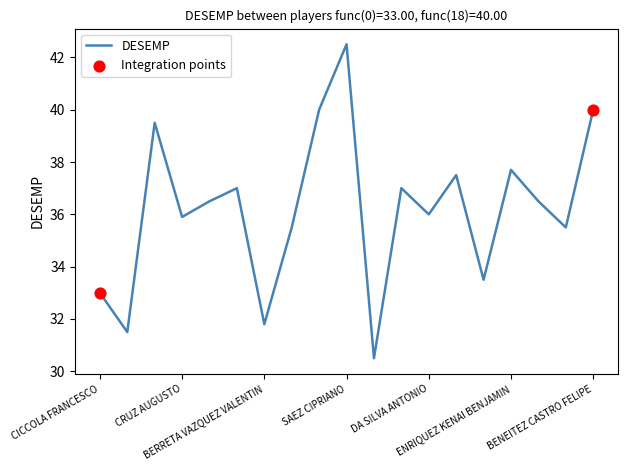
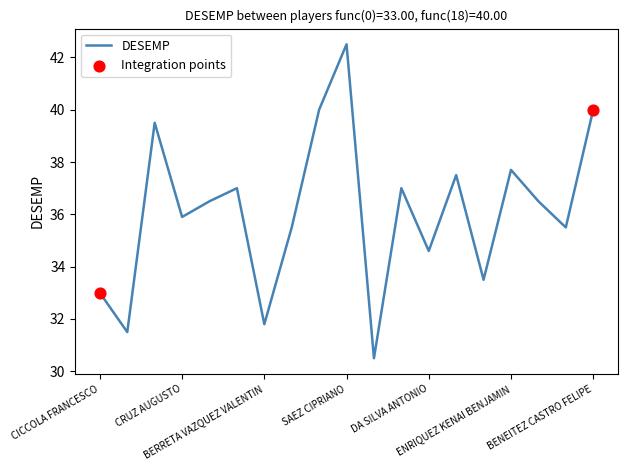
  {
    "DESEMP": {
      "CRUZ AUGUSTO": 35.9,
      "BERRETA VAZQUEZ VALENTIN": 31.8,
      "SAEZ CIPRIANO": 42.5,
-     "DA SILVA ANTONIO": 36.0,
+     "DA SILVA ANTONIO": 34.6,
      "ENRIQUEZ KENAI BENJAMIN": 37.7
    }
  }
